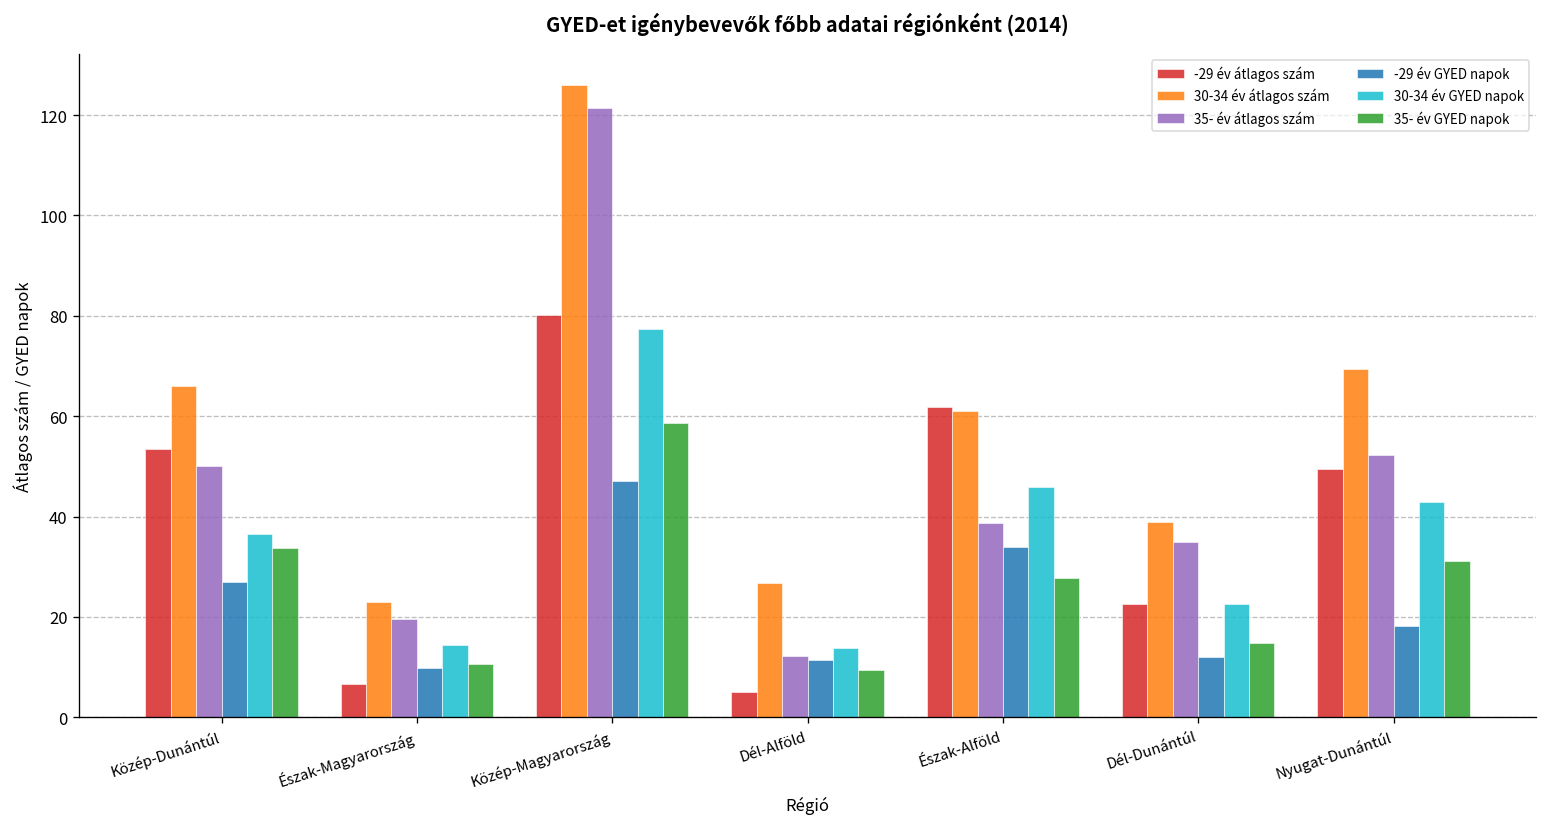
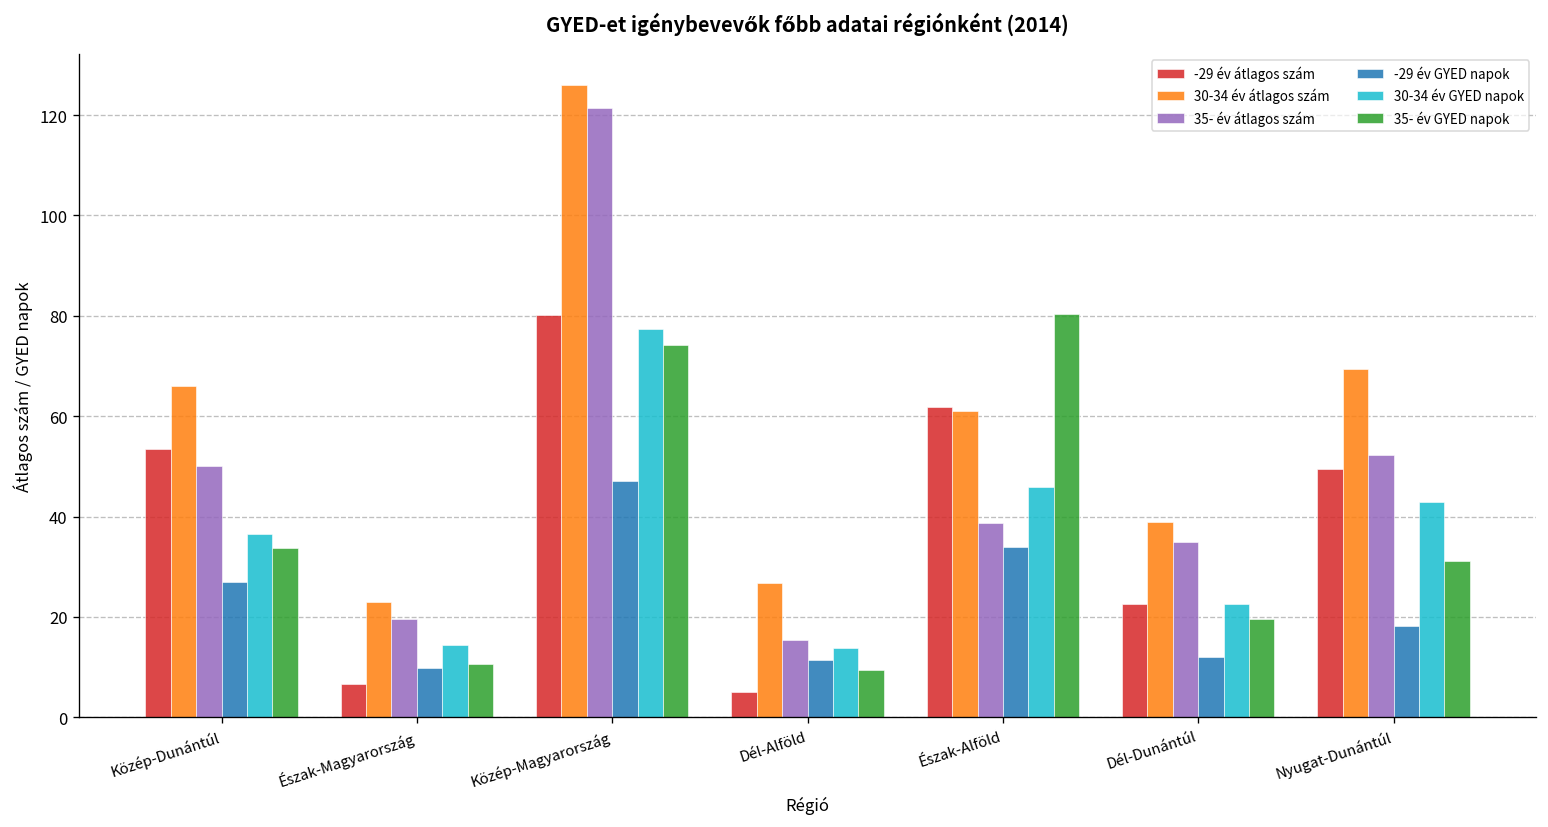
  {
    "-29 év átlagos szám": {
      "Közép-Dunántúl": 53,
      "Észak-Magyarország": 7,
      "Közép-Magyarország": 80,
      "Dél-Alföld": 5,
      "Észak-Alföld": 62,
      "Dél-Dunántúl": 23,
      "Nyugat-Dunántúl": 49
    },
    "30-34 év átlagos szám": {
      "Közép-Dunántúl": 66,
      "Észak-Magyarország": 23,
      "Közép-Magyarország": 126,
      "Dél-Alföld": 27,
      "Észak-Alföld": 61,
      "Dél-Dunántúl": 39,
      "Nyugat-Dunántúl": 69
    },
    "35- év átlagos szám": {
      "Közép-Dunántúl": 50,
      "Észak-Magyarország": 20,
      "Közép-Magyarország": 121,
-     "Dél-Alföld": 12,
+     "Dél-Alföld": 15,
      "Észak-Alföld": 39,
      "Dél-Dunántúl": 35,
      "Nyugat-Dunántúl": 52
    },
    "-29 év GYED napok": {
      "Közép-Dunántúl": 27,
      "Észak-Magyarország": 10,
      "Közép-Magyarország": 47,
      "Dél-Alföld": 11,
      "Észak-Alföld": 34,
      "Dél-Dunántúl": 12,
      "Nyugat-Dunántúl": 18
    },
    "30-34 év GYED napok": {
      "Közép-Dunántúl": 37,
      "Észak-Magyarország": 14,
      "Közép-Magyarország": 77,
      "Dél-Alföld": 14,
      "Észak-Alföld": 46,
      "Dél-Dunántúl": 23,
      "Nyugat-Dunántúl": 43
    },
    "35- év GYED napok": {
      "Közép-Dunántúl": 34,
      "Észak-Magyarország": 11,
-     "Közép-Magyarország": 59,
+     "Közép-Magyarország": 74,
      "Dél-Alföld": 9,
-     "Észak-Alföld": 28,
-     "Dél-Dunántúl": 15,
+     "Észak-Alföld": 80,
+     "Dél-Dunántúl": 20,
      "Nyugat-Dunántúl": 31
    }
  }
